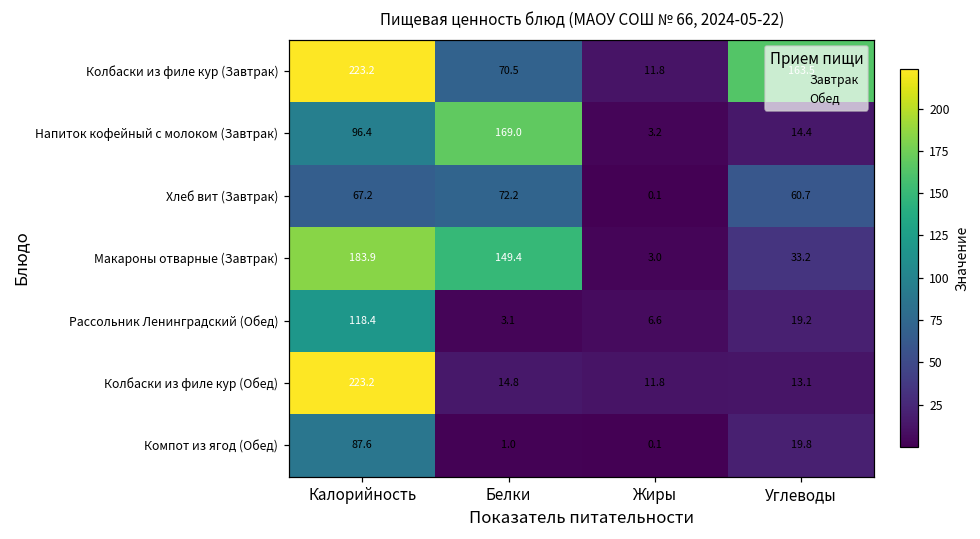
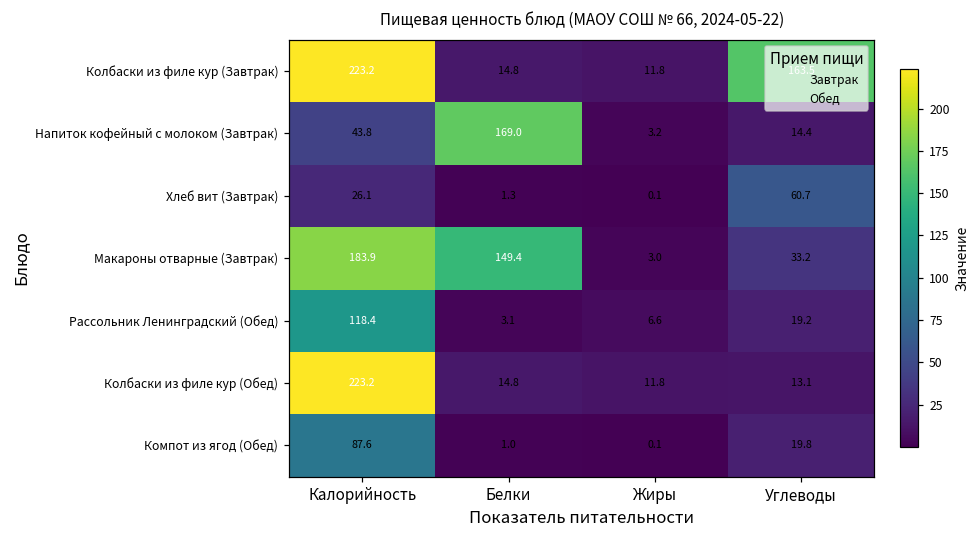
  {
    "Колбаски из филе кур (Завтрак)": {
      "Калорийность": 223.2,
-     "Белки": 70.5,
+     "Белки": 14.8,
      "Жиры": 11.8
    },
    "Напиток кофейный с молоком (Завтрак)": {
-     "Калорийность": 96.4,
+     "Калорийность": 43.8,
      "Белки": 169.0,
      "Жиры": 3.2,
      "Углеводы": 14.4
    },
    "Хлеб вит (Завтрак)": {
-     "Калорийность": 67.2,
-     "Белки": 72.2,
+     "Калорийность": 26.1,
+     "Белки": 1.3,
      "Жиры": 0.1,
      "Углеводы": 60.7
    },
    "Макароны отварные (Завтрак)": {
      "Калорийность": 183.9,
      "Белки": 149.4,
      "Жиры": 3.0,
      "Углеводы": 33.2
    },
    "Рассольник Ленинградский (Обед)": {
      "Калорийность": 118.4,
      "Белки": 3.1,
      "Жиры": 6.6,
      "Углеводы": 19.2
    },
    "Колбаски из филе кур (Обед)": {
      "Калорийность": 223.2,
      "Белки": 14.8,
      "Жиры": 11.8,
      "Углеводы": 13.1
    },
    "Компот из ягод (Обед)": {
      "Калорийность": 87.6,
      "Белки": 1.0,
      "Жиры": 0.1,
      "Углеводы": 19.8
    }
  }
